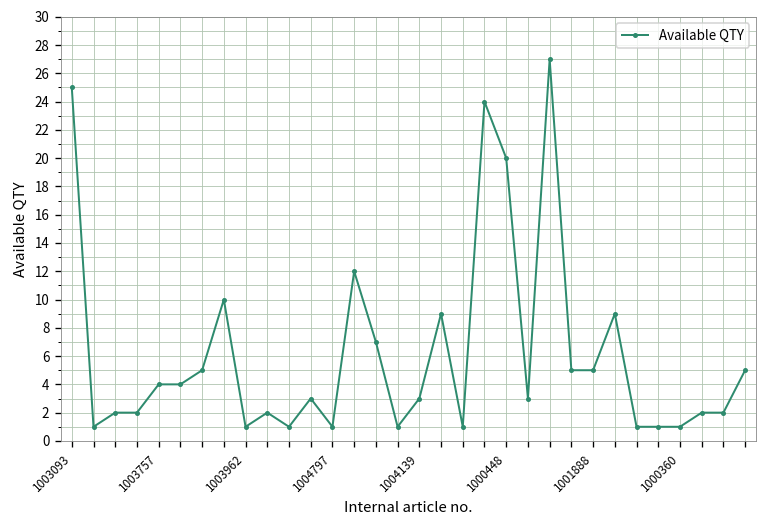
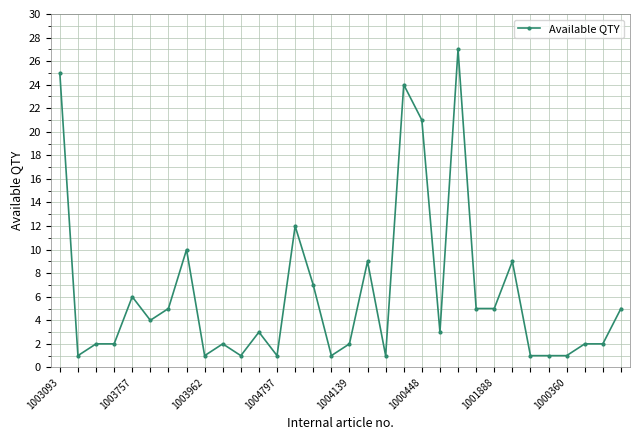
  {
    "1003093": 25,
-   "1003757": 4,
+   "1003757": 6,
    "1003962": 1,
    "1004797": 1,
-   "1004139": 3,
-   "1000448": 20,
+   "1004139": 2,
+   "1000448": 21,
    "1001888": 5,
    "1000360": 1
  }
